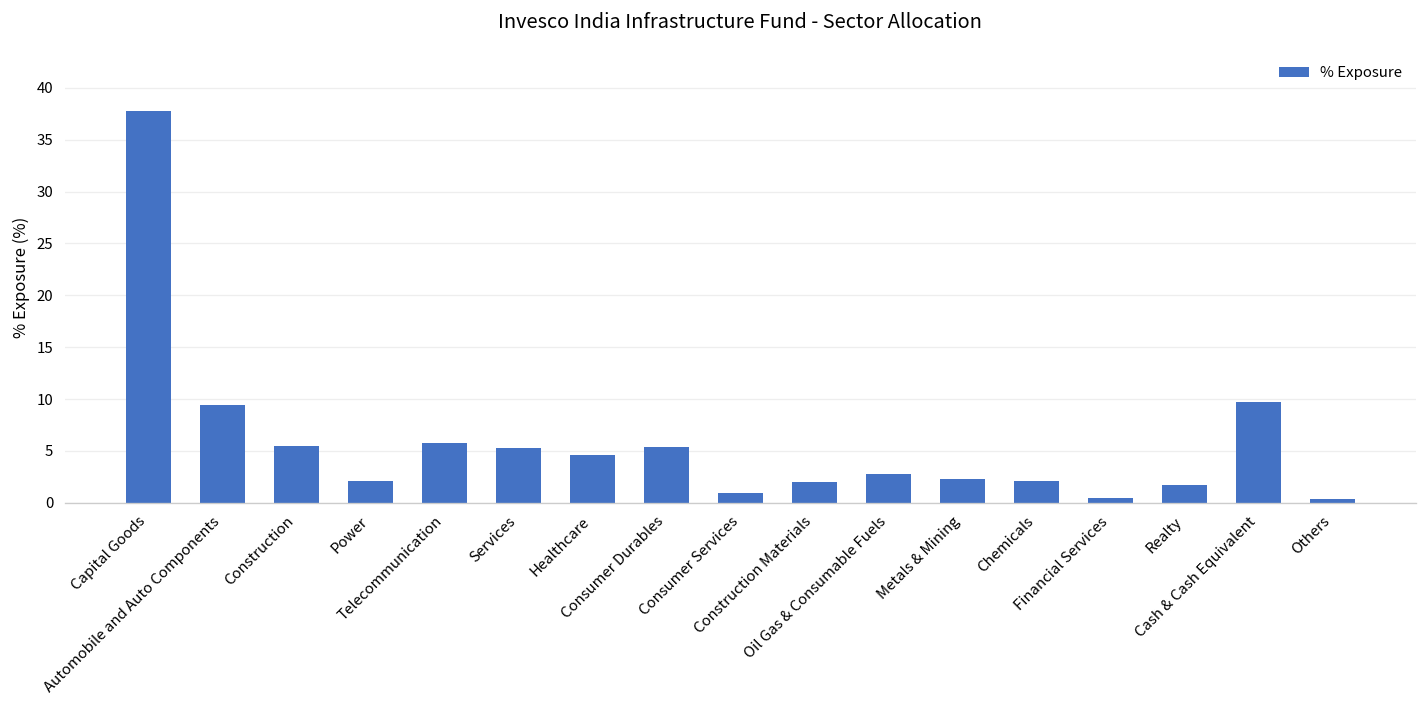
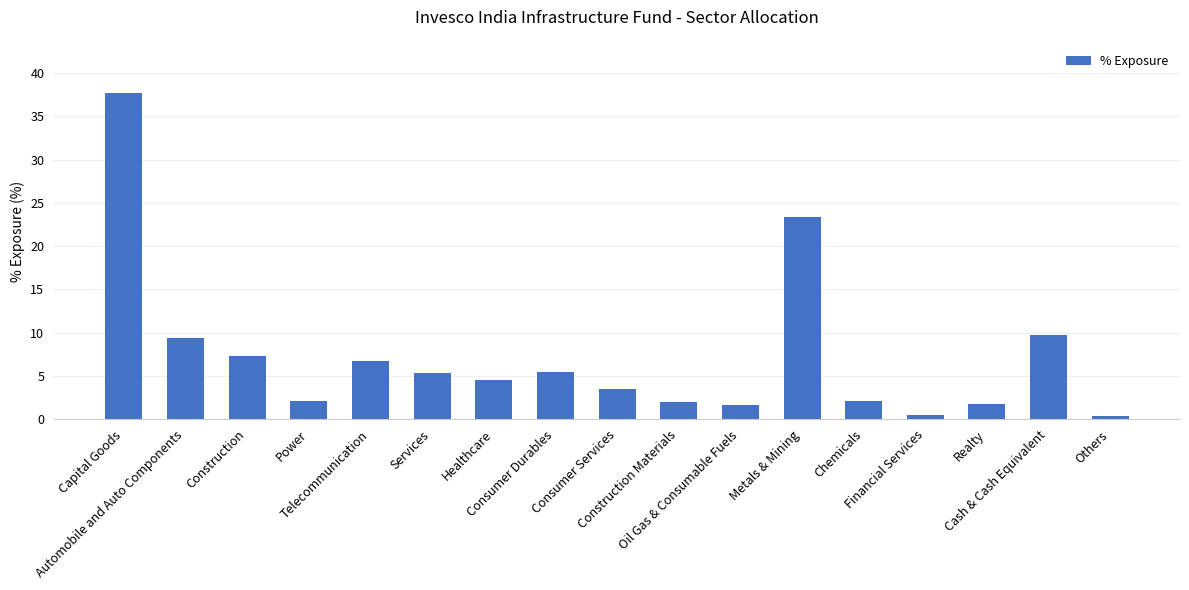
  {
    "Capital Goods": 38,
    "Automobile and Auto Components": 9,
-   "Construction": 5,
+   "Construction": 7,
    "Power": 2,
-   "Telecommunication": 6,
+   "Telecommunication": 7,
    "Services": 5,
    "Healthcare": 5,
    "Consumer Durables": 5,
-   "Consumer Services": 1,
+   "Consumer Services": 4,
    "Construction Materials": 2,
-   "Oil Gas & Consumable Fuels": 3,
-   "Metals & Mining": 2,
+   "Oil Gas & Consumable Fuels": 2,
+   "Metals & Mining": 23,
    "Chemicals": 2,
    "Financial Services": 1,
    "Realty": 2,
    "Cash & Cash Equivalent": 10,
    "Others": 0
  }
